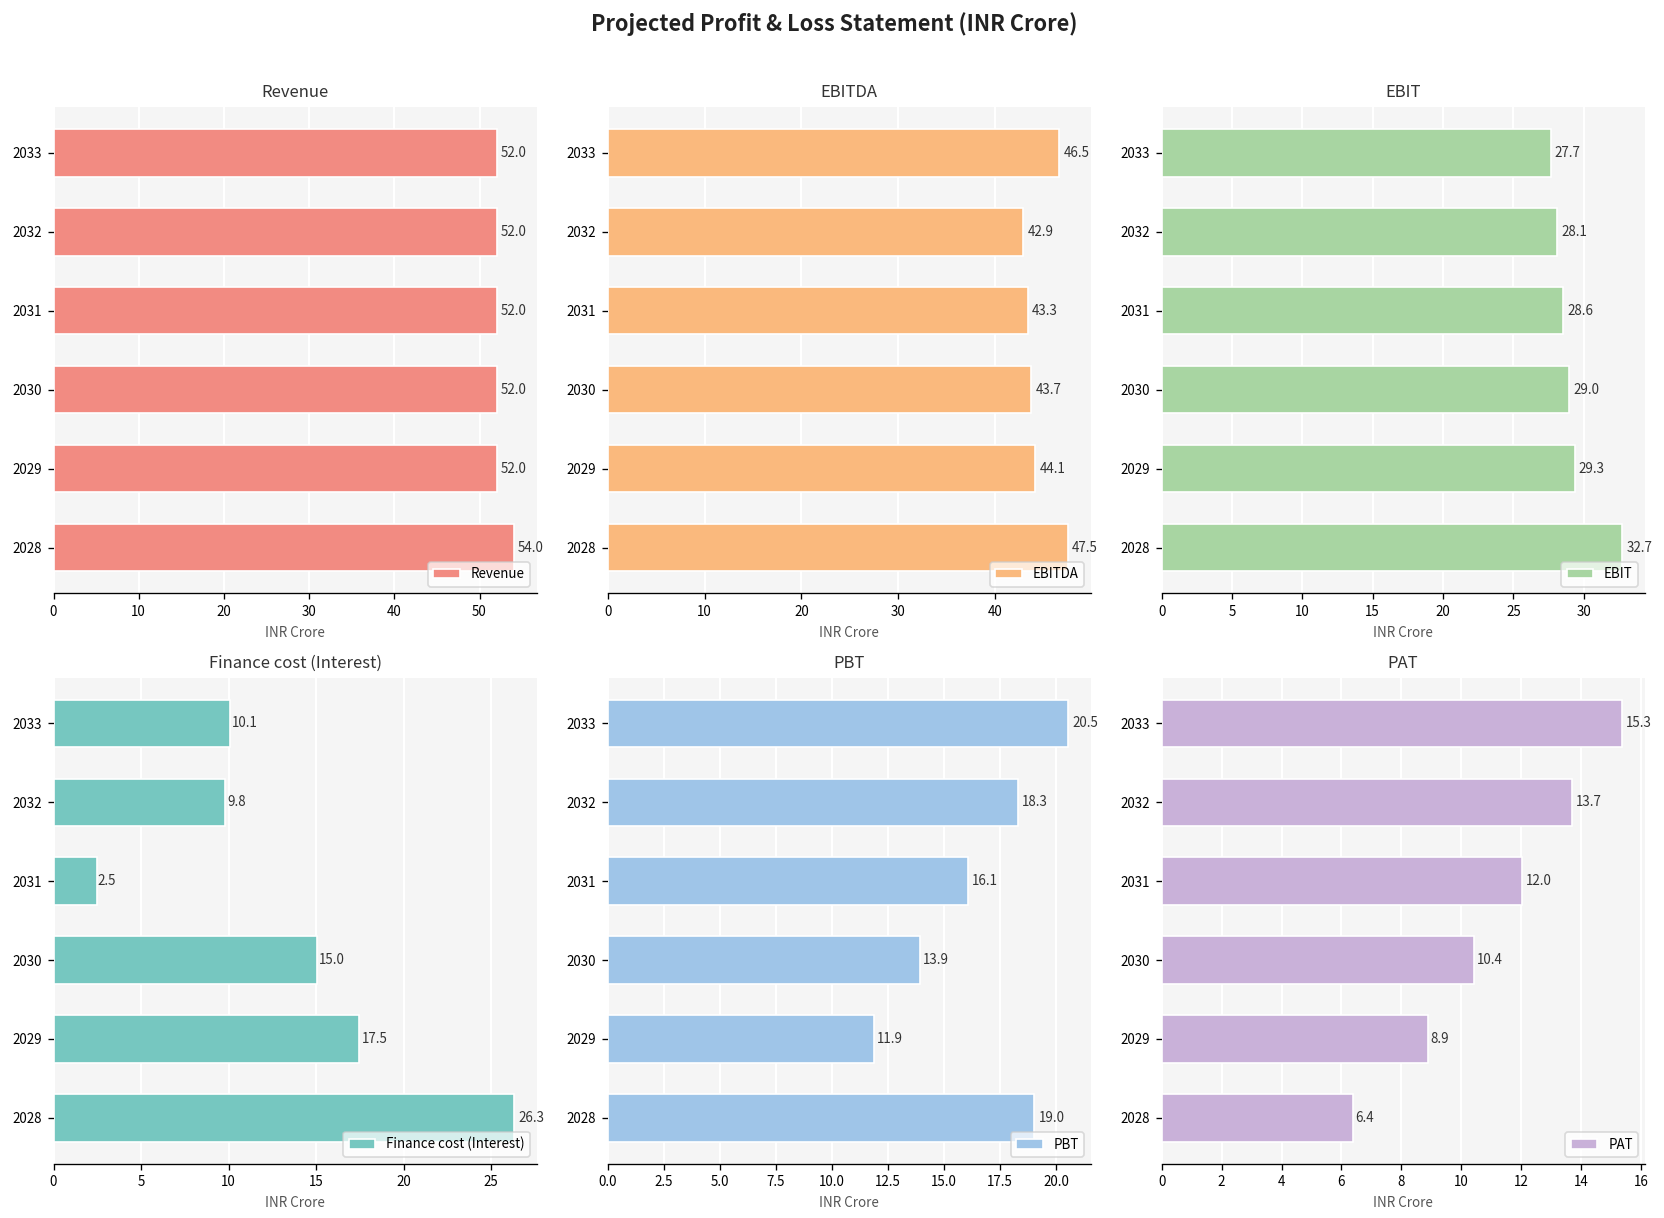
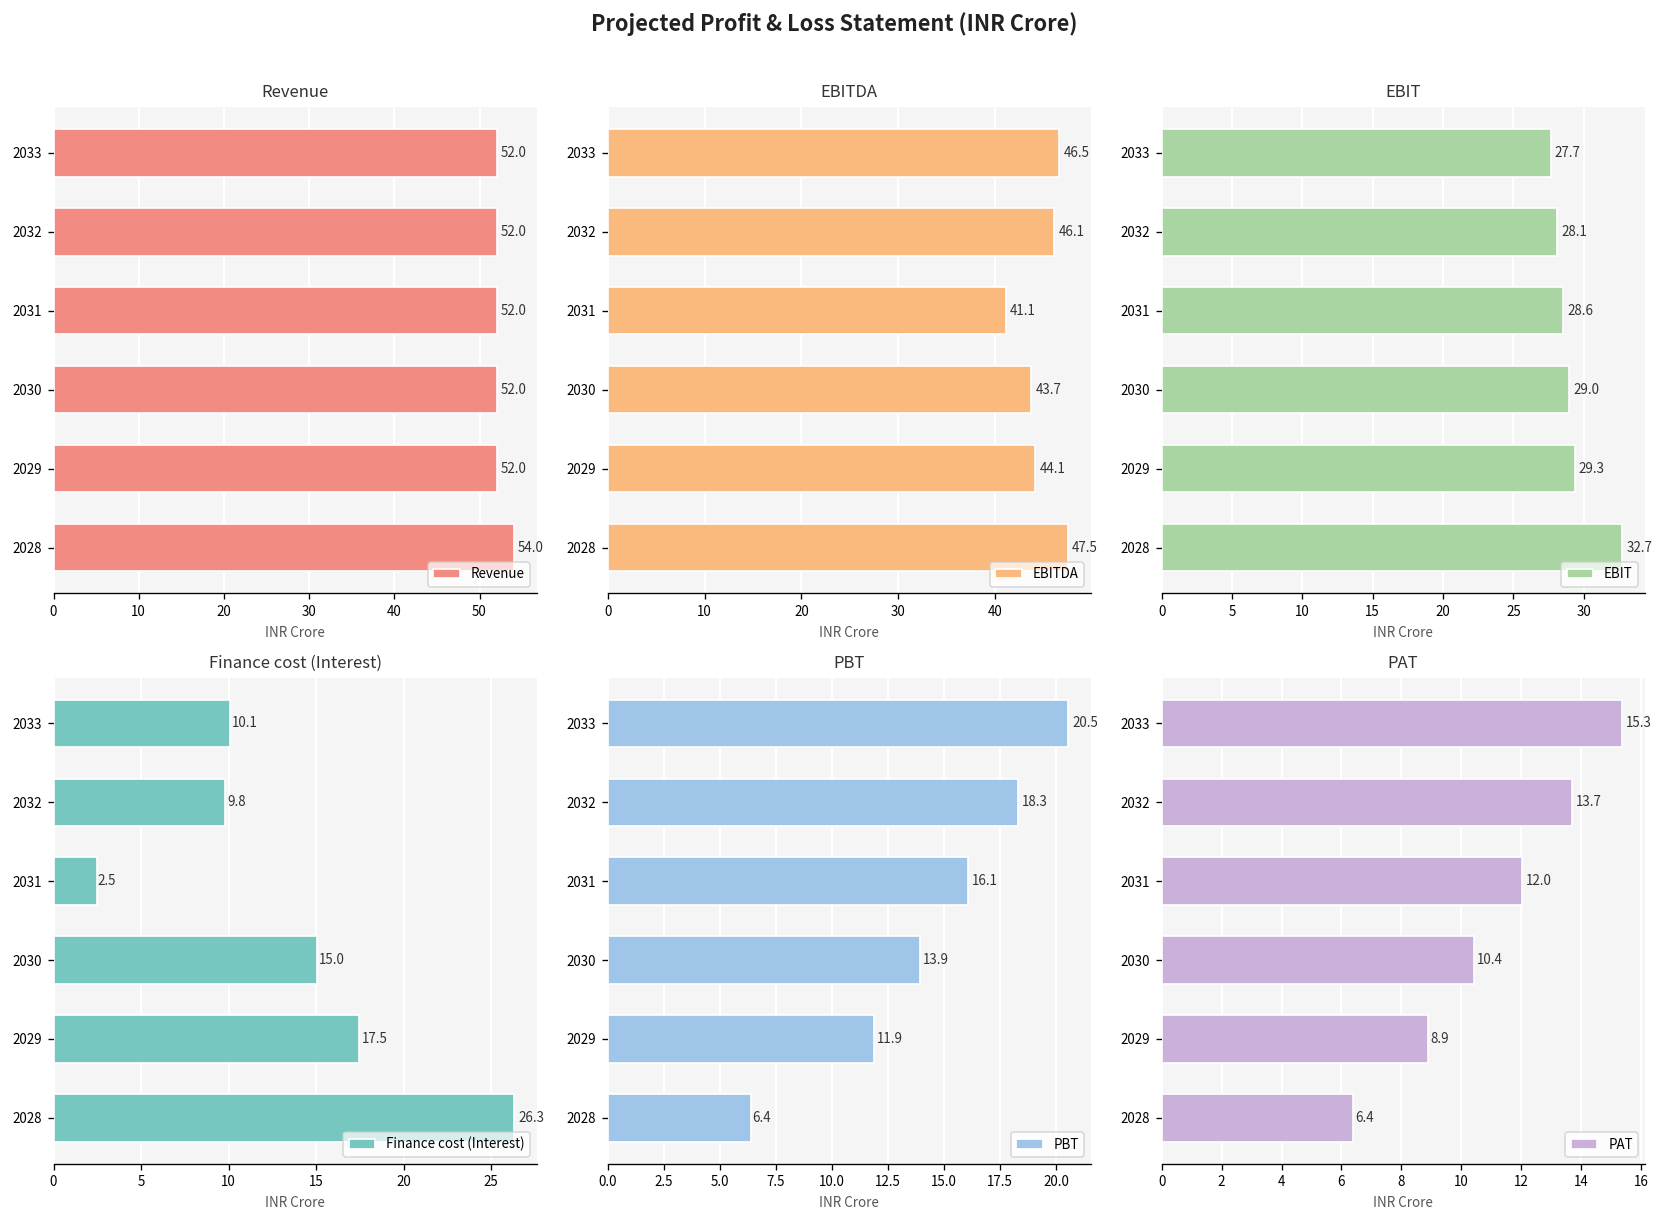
  {
    "Revenue": {
      "2033": 52.0,
      "2032": 52.0,
      "2031": 52.0,
      "2030": 52.0,
      "2029": 52.0,
      "2028": 54.0
    },
    "EBITDA": {
      "2033": 46.5,
-     "2032": 42.9,
-     "2031": 43.3,
+     "2032": 46.1,
+     "2031": 41.1,
      "2030": 43.7,
      "2029": 44.1,
      "2028": 47.5
    },
    "EBIT": {
      "2033": 27.7,
      "2032": 28.1,
      "2031": 28.6,
      "2030": 29.0,
      "2029": 29.3,
      "2028": 32.7
    },
    "Finance cost (Interest)": {
      "2033": 10.1,
      "2032": 9.8,
      "2031": 2.5,
      "2030": 15.0,
      "2029": 17.5,
      "2028": 26.3
    },
    "PBT": {
      "2033": 20.5,
      "2032": 18.3,
      "2031": 16.1,
      "2030": 13.9,
      "2029": 11.9,
-     "2028": 19.0
+     "2028": 6.4
    },
    "PAT": {
      "2033": 15.3,
      "2032": 13.7,
      "2031": 12.0,
      "2030": 10.4,
      "2029": 8.9,
      "2028": 6.4
    }
  }
